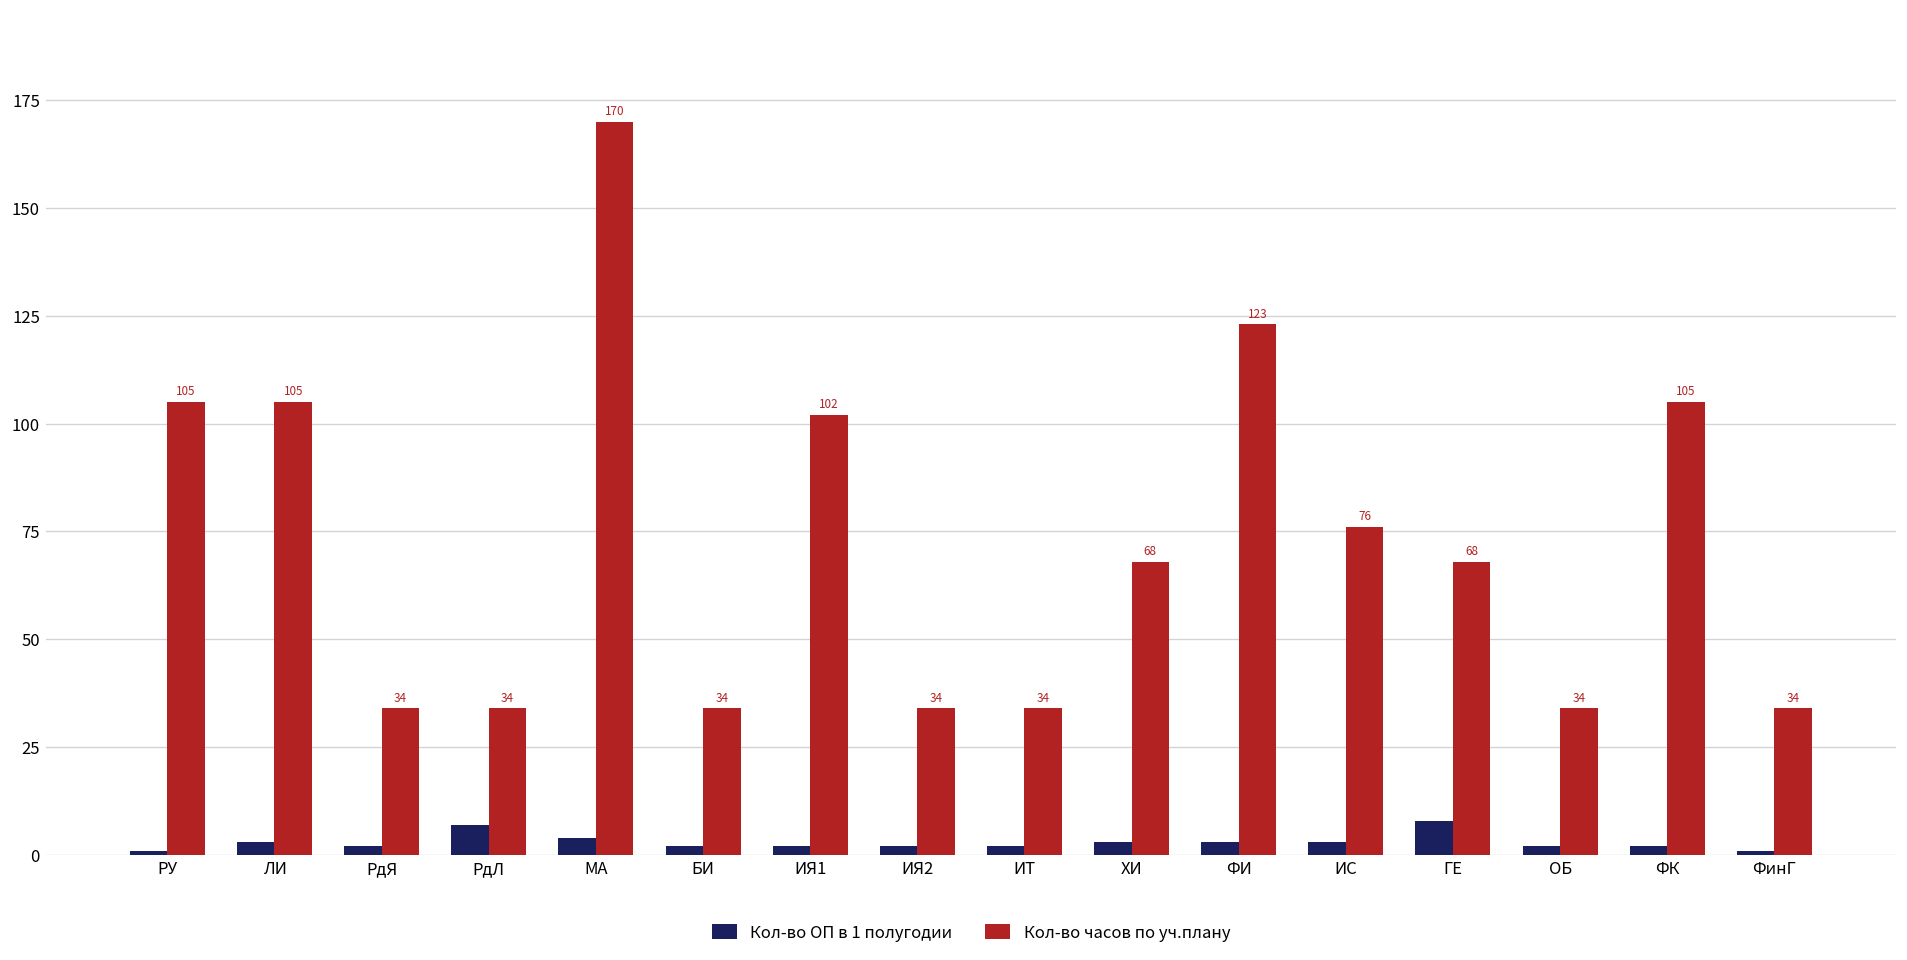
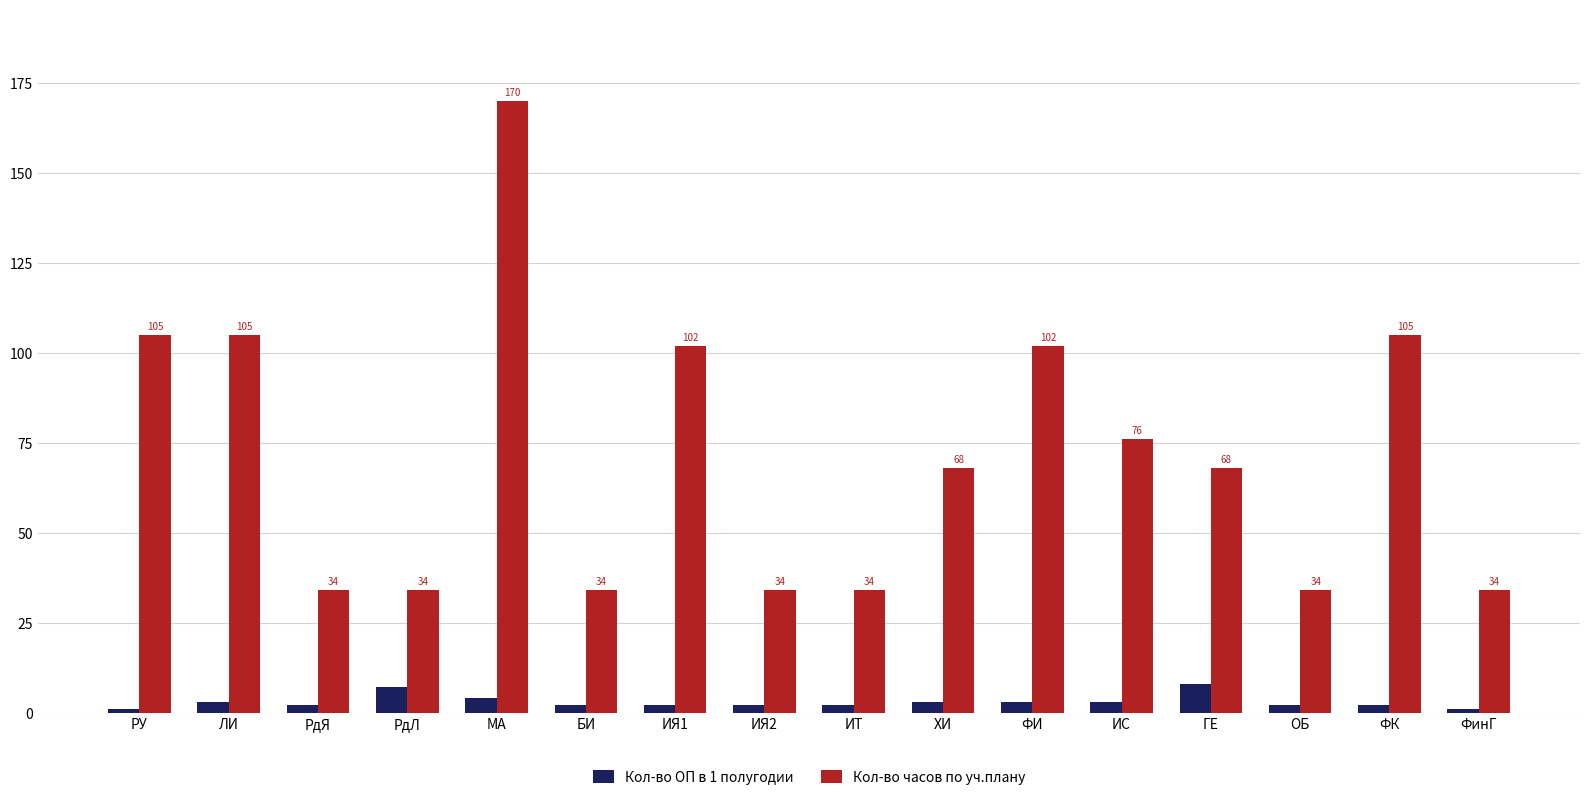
  {
    "Кол-во ОП в 1 полугодии": {
      "РУ": 1,
      "ЛИ": 3,
      "РдЯ": 2,
      "РдЛ": 7,
      "МА": 4,
      "БИ": 2,
      "ИЯ1": 2,
      "ИЯ2": 2,
      "ИТ": 2,
      "ХИ": 3,
      "ФИ": 3,
      "ИС": 3,
      "ГЕ": 8,
      "ОБ": 2,
      "ФК": 2,
      "ФинГ": 1
    },
    "Кол-во часов по уч.плану": {
      "РУ": 105,
      "ЛИ": 105,
      "РдЯ": 34,
      "РдЛ": 34,
      "МА": 170,
      "БИ": 34,
      "ИЯ1": 102,
      "ИЯ2": 34,
      "ИТ": 34,
      "ХИ": 68,
-     "ФИ": 123,
+     "ФИ": 102,
      "ИС": 76,
      "ГЕ": 68,
      "ОБ": 34,
      "ФК": 105,
      "ФинГ": 34
    }
  }
